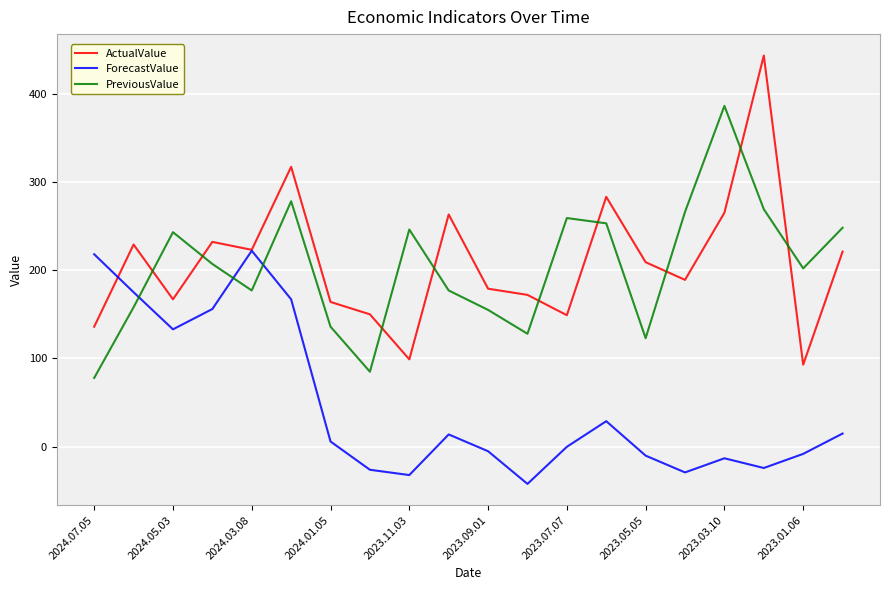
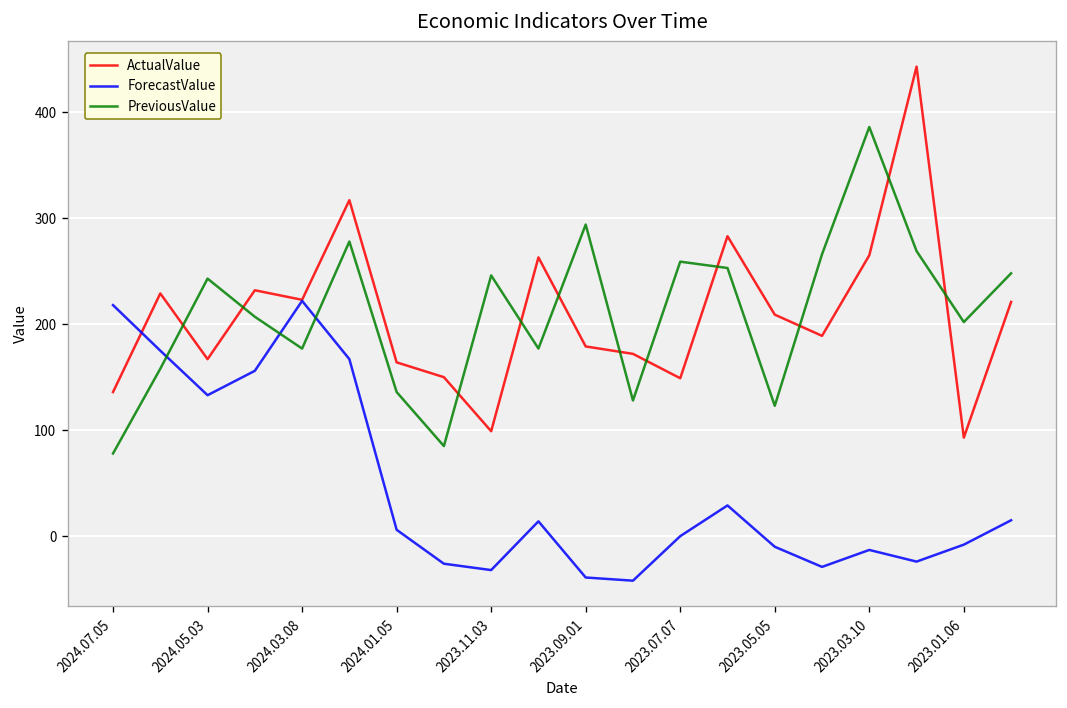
  {
    "ActualValue": {
      "2024.07.05": 140,
      "2024.05.03": 170,
      "2024.01.05": 160,
      "2023.11.03": 100,
      "2023.09.01": 180,
      "2023.07.07": 150,
      "2023.05.05": 210,
      "2023.03.10": 270,
      "2023.01.06": 90
    },
    "ForecastValue": {
      "2024.07.05": 220,
      "2024.05.03": 130,
      "2024.01.05": 10,
      "2023.11.03": -30,
-     "2023.09.01": -10,
+     "2023.09.01": -40,
      "2023.07.07": 0,
      "2023.05.05": -10,
      "2023.03.10": -10,
      "2023.01.06": -10
    },
    "PreviousValue": {
      "2024.07.05": 80,
      "2024.05.03": 240,
      "2024.03.08": 180,
      "2024.01.05": 140,
      "2023.11.03": 250,
-     "2023.09.01": 160,
+     "2023.09.01": 290,
      "2023.07.07": 260,
      "2023.05.05": 120,
      "2023.03.10": 390,
      "2023.01.06": 200
    }
  }
